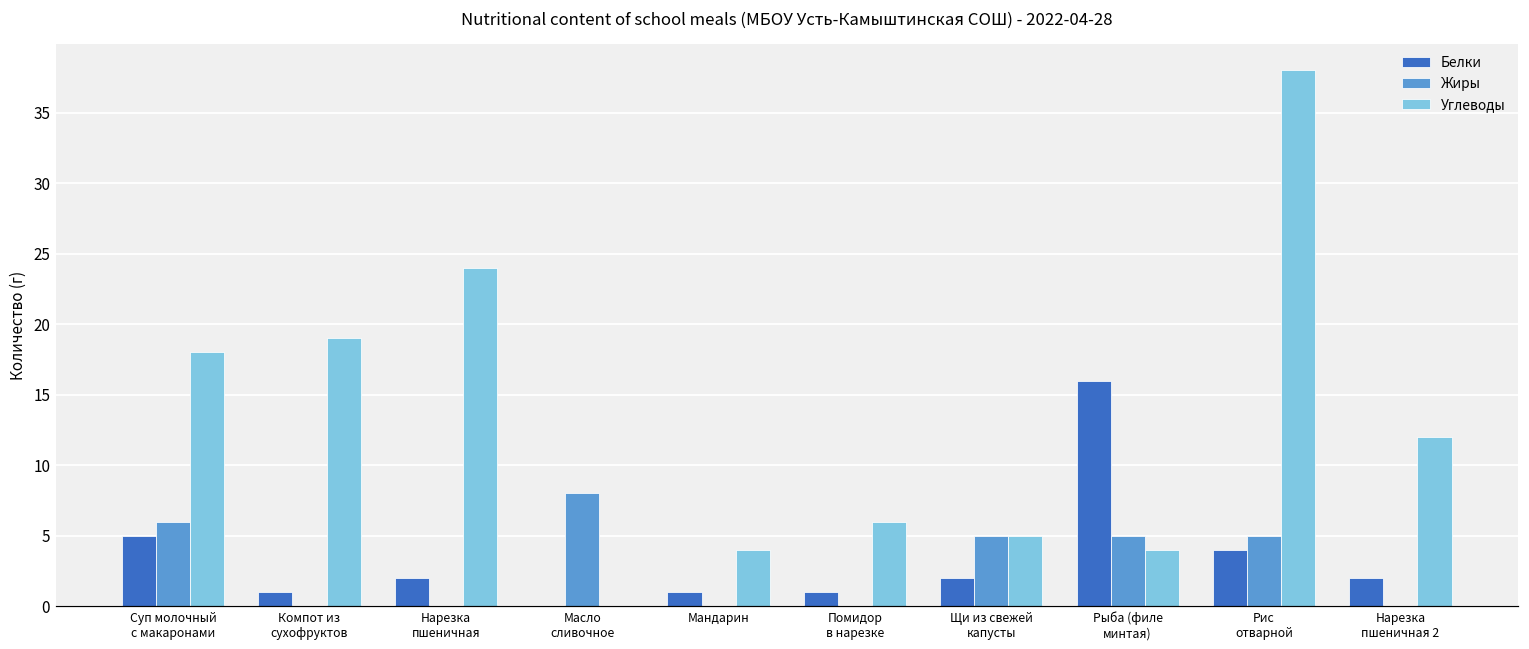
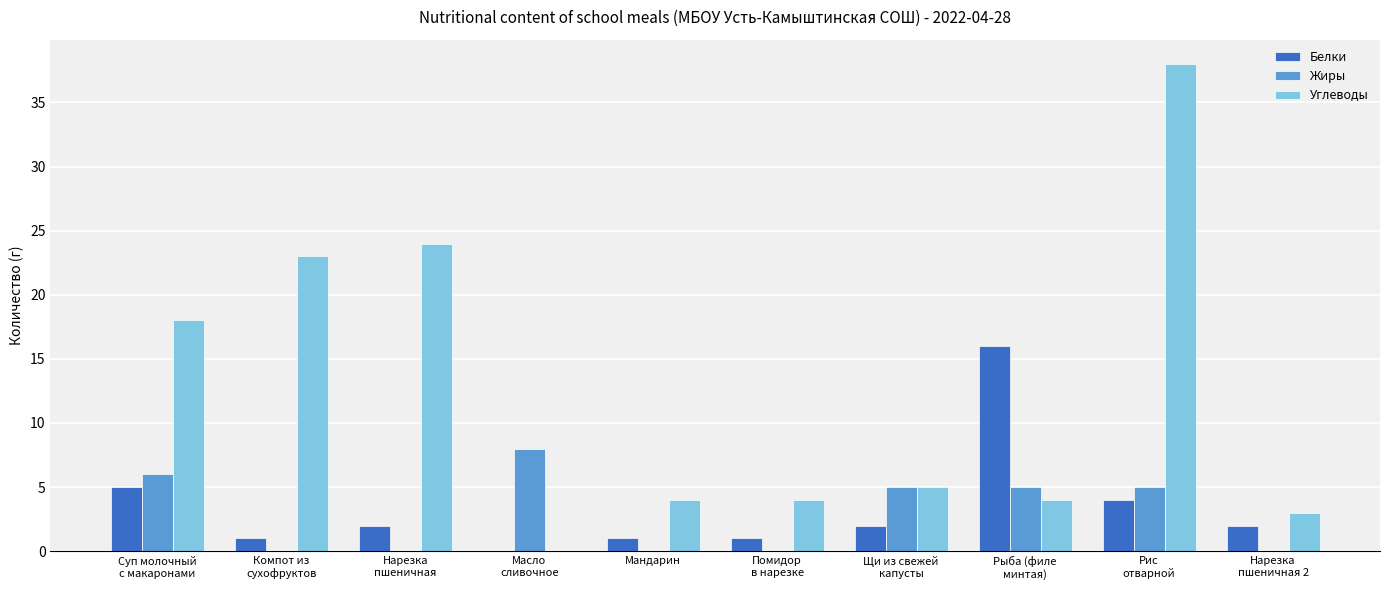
  {
    "Углеводы": {
      "Суп молочный с макаронами": 18,
-     "Компот из сухофруктов": 19,
+     "Компот из сухофруктов": 23,
      "Нарезка пшеничная": 24,
      "Масло сливочное": 0,
      "Мандарин": 4,
-     "Помидор в нарезке": 6,
+     "Помидор в нарезке": 4,
      "Щи из свежей капусты": 5,
      "Рыба (филе минтая)": 4,
      "Рис отварной": 38,
-     "Нарезка пшеничная 2": 12
+     "Нарезка пшеничная 2": 3
    }
  }
